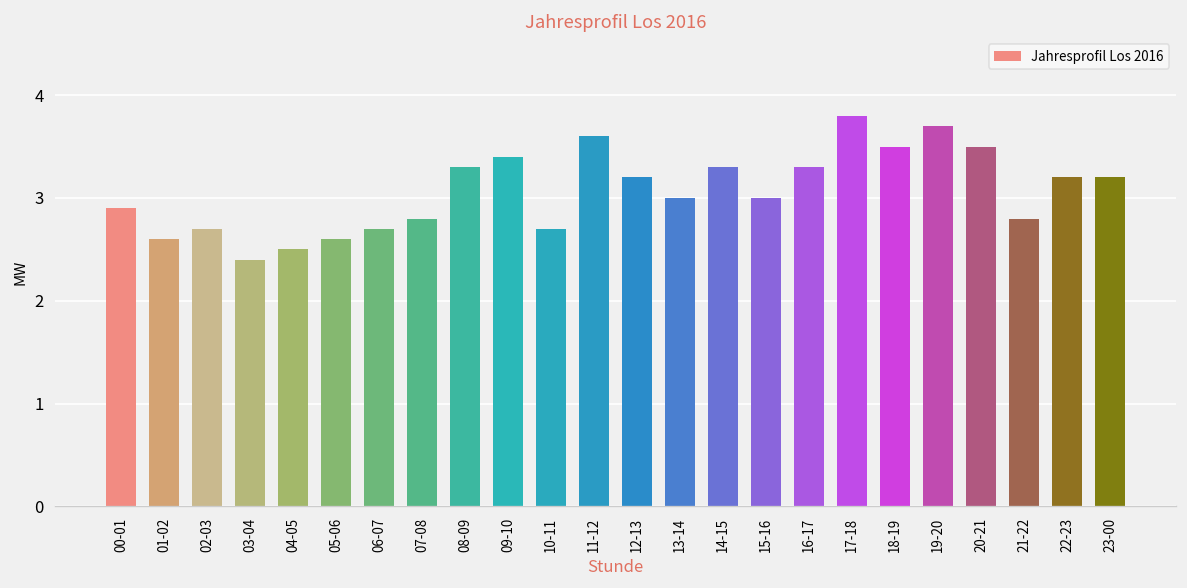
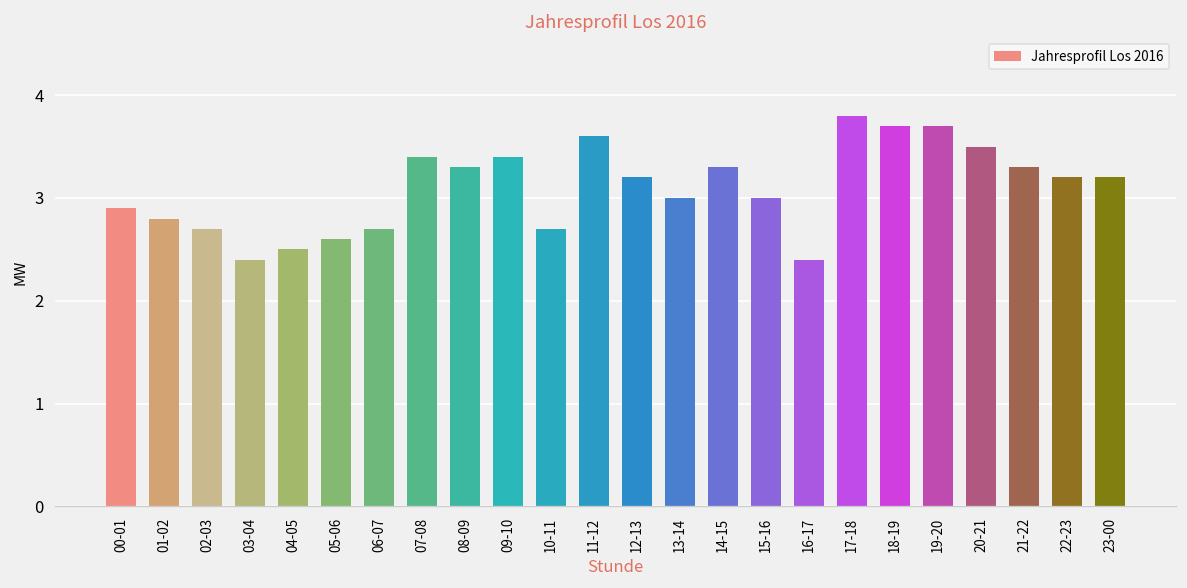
  {
    "00-01": 2.9,
-   "01-02": 2.6,
+   "01-02": 2.8,
    "02-03": 2.7,
    "03-04": 2.4,
    "04-05": 2.5,
    "05-06": 2.6,
    "06-07": 2.7,
-   "07-08": 2.8,
+   "07-08": 3.4,
    "08-09": 3.3,
    "09-10": 3.4,
    "10-11": 2.7,
    "11-12": 3.6,
    "12-13": 3.2,
    "13-14": 3.0,
    "14-15": 3.3,
    "15-16": 3.0,
-   "16-17": 3.3,
+   "16-17": 2.4,
    "17-18": 3.8,
-   "18-19": 3.5,
+   "18-19": 3.7,
    "19-20": 3.7,
    "20-21": 3.5,
-   "21-22": 2.8,
+   "21-22": 3.3,
    "22-23": 3.2,
    "23-00": 3.2
  }
